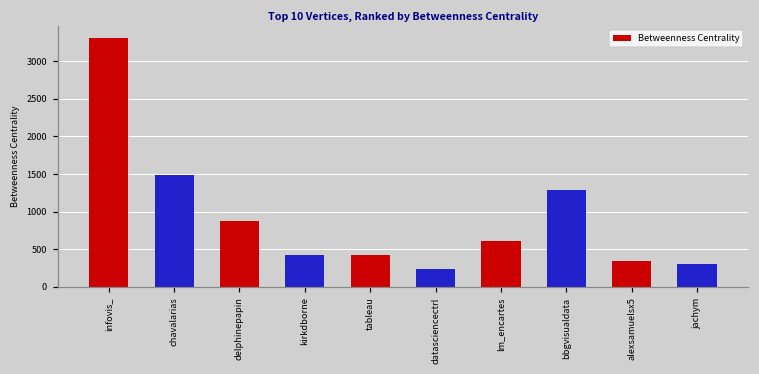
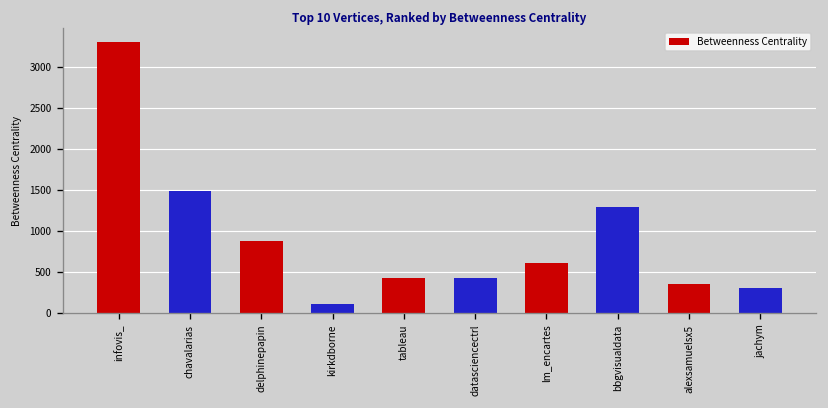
  {
    "infovis_": 3300,
    "chavalarias": 1500,
    "delphinepapin": 900,
-   "kirkdborne": 400,
+   "kirkdborne": 100,
    "tableau": 400,
-   "datasciencectrl": 200,
+   "datasciencectrl": 400,
    "lm_encartes": 600,
    "bbgvisualdata": 1300,
    "alexsamuelsx5": 300,
    "jachym": 300
  }
